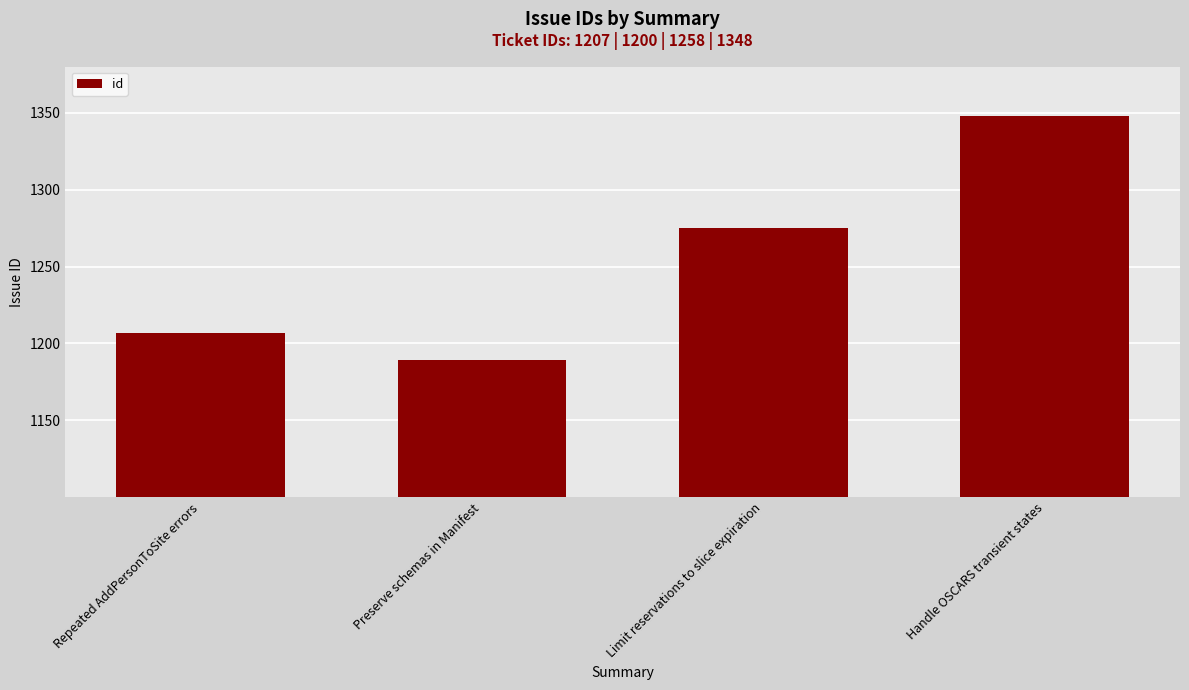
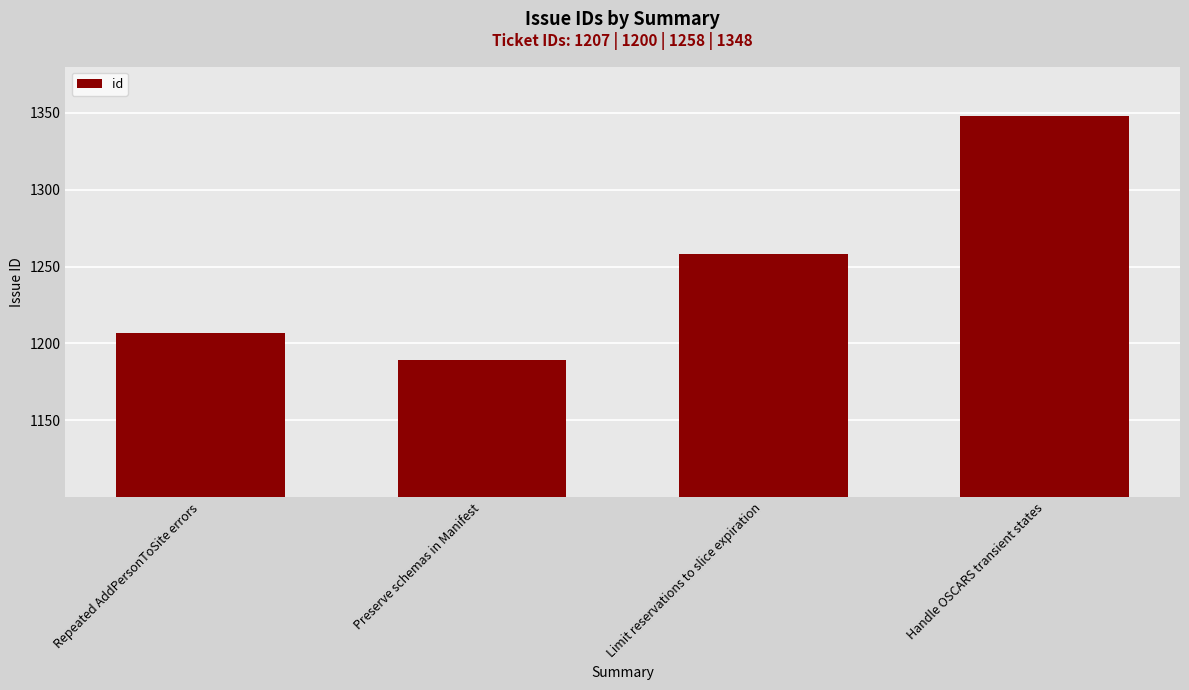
  {
    "Repeated AddPersonToSite errors": 1207,
    "Preserve schemas in Manifest": 1189,
-   "Limit reservations to slice expiration": 1275,
+   "Limit reservations to slice expiration": 1258,
    "Handle OSCARS transient states": 1348
  }
